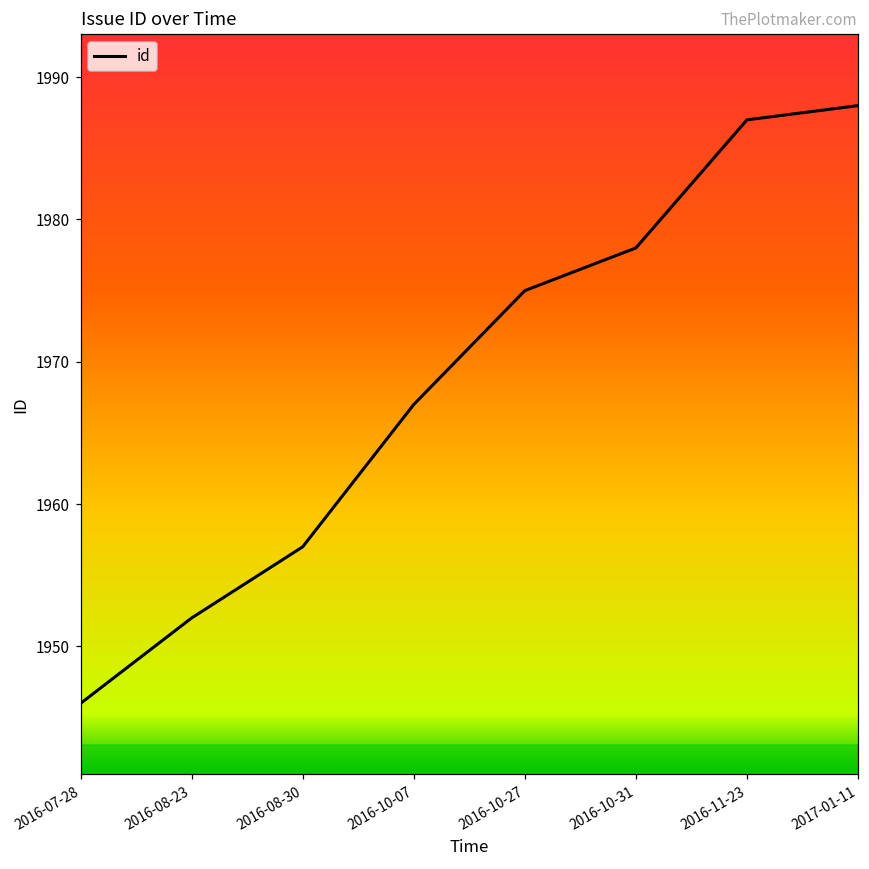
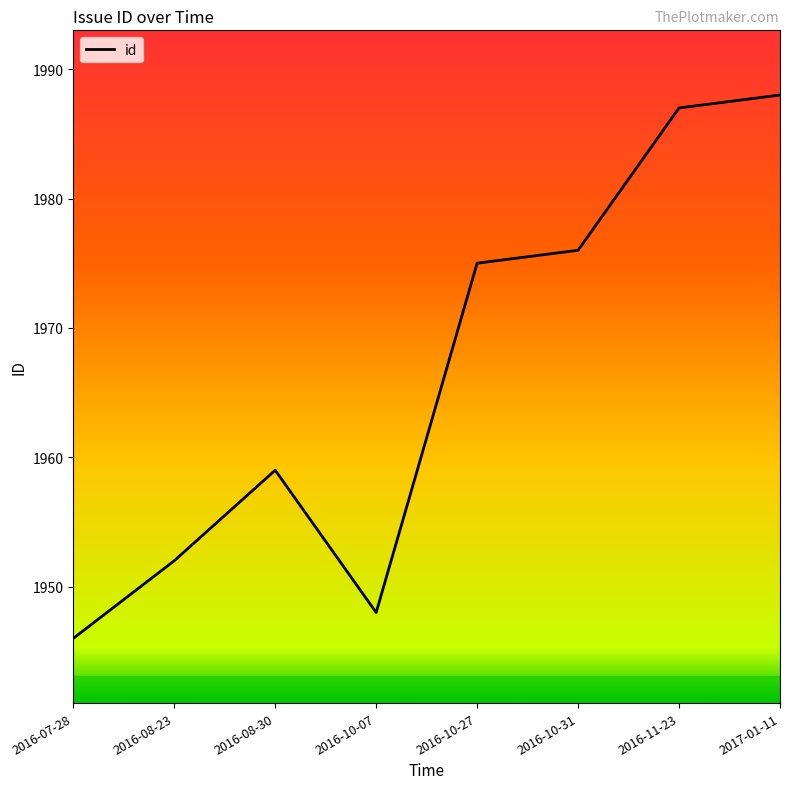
  {
    "2016-07-28": 1946,
    "2016-08-23": 1952,
-   "2016-08-30": 1957,
-   "2016-10-07": 1967,
+   "2016-08-30": 1959,
+   "2016-10-07": 1948,
    "2016-10-27": 1975,
-   "2016-10-31": 1978,
+   "2016-10-31": 1976,
    "2016-11-23": 1987,
    "2017-01-11": 1988
  }
